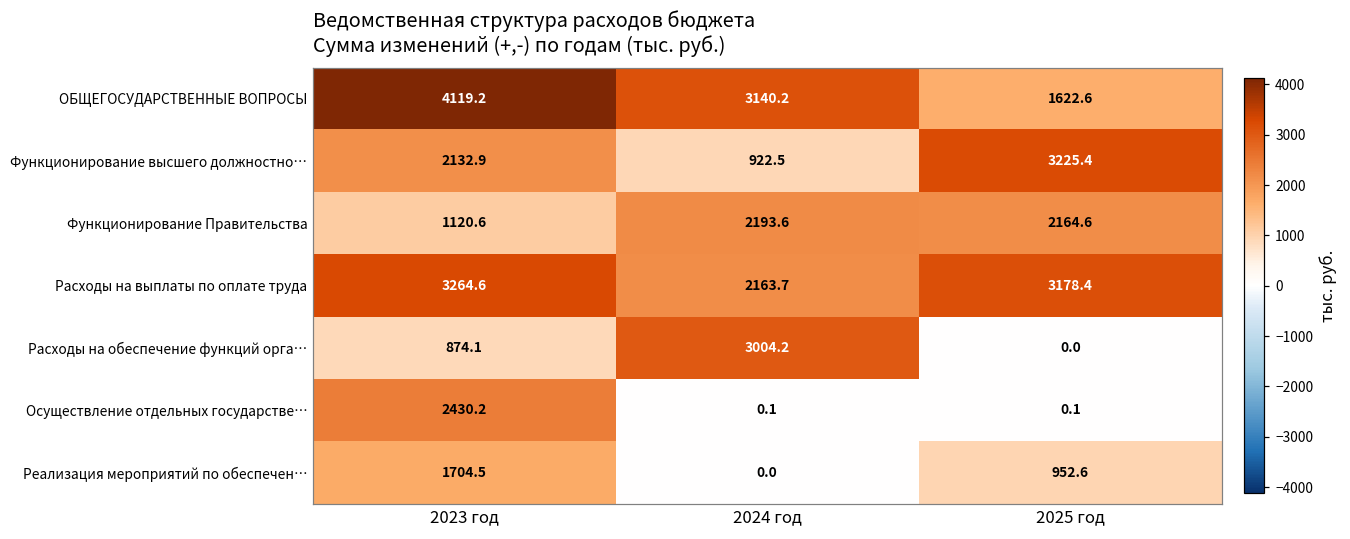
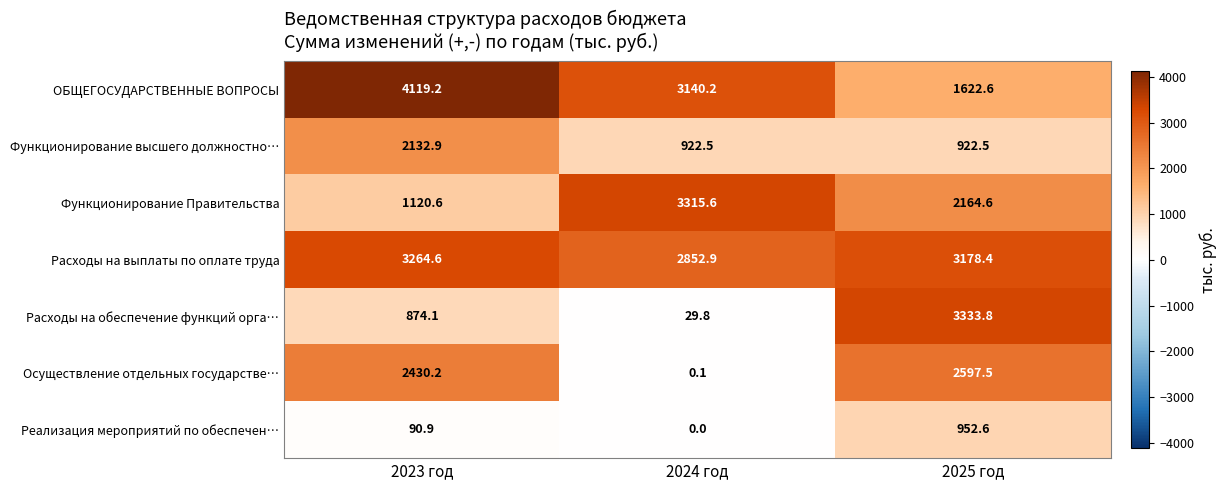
  {
    "ОБЩЕГОСУДАРСТВЕННЫЕ ВОПРОСЫ": {
      "2023 год": 4119.2,
      "2024 год": 3140.2,
      "2025 год": 1622.6
    },
    "Функционирование высшего должностно…": {
      "2023 год": 2132.9,
      "2024 год": 922.5,
-     "2025 год": 3225.4
+     "2025 год": 922.5
    },
    "Функционирование Правительства": {
      "2023 год": 1120.6,
-     "2024 год": 2193.6,
+     "2024 год": 3315.6,
      "2025 год": 2164.6
    },
    "Расходы на выплаты по оплате труда": {
      "2023 год": 3264.6,
-     "2024 год": 2163.7,
+     "2024 год": 2852.9,
      "2025 год": 3178.4
    },
    "Расходы на обеспечение функций орга…": {
      "2023 год": 874.1,
-     "2024 год": 3004.2,
-     "2025 год": 0.0
+     "2024 год": 29.8,
+     "2025 год": 3333.8
    },
    "Осуществление отдельных государстве…": {
      "2023 год": 2430.2,
      "2024 год": 0.1,
-     "2025 год": 0.1
+     "2025 год": 2597.5
    },
    "Реализация мероприятий по обеспечен…": {
-     "2023 год": 1704.5,
+     "2023 год": 90.9,
      "2024 год": 0.0,
      "2025 год": 952.6
    }
  }
